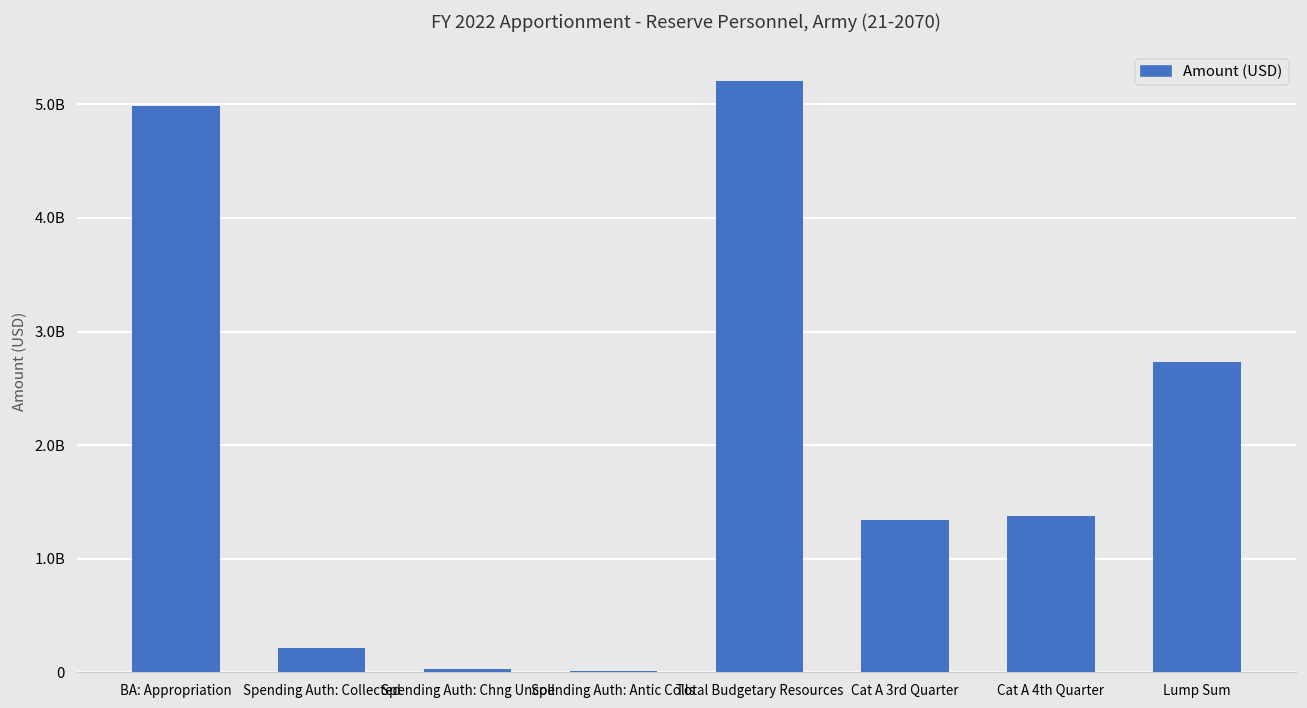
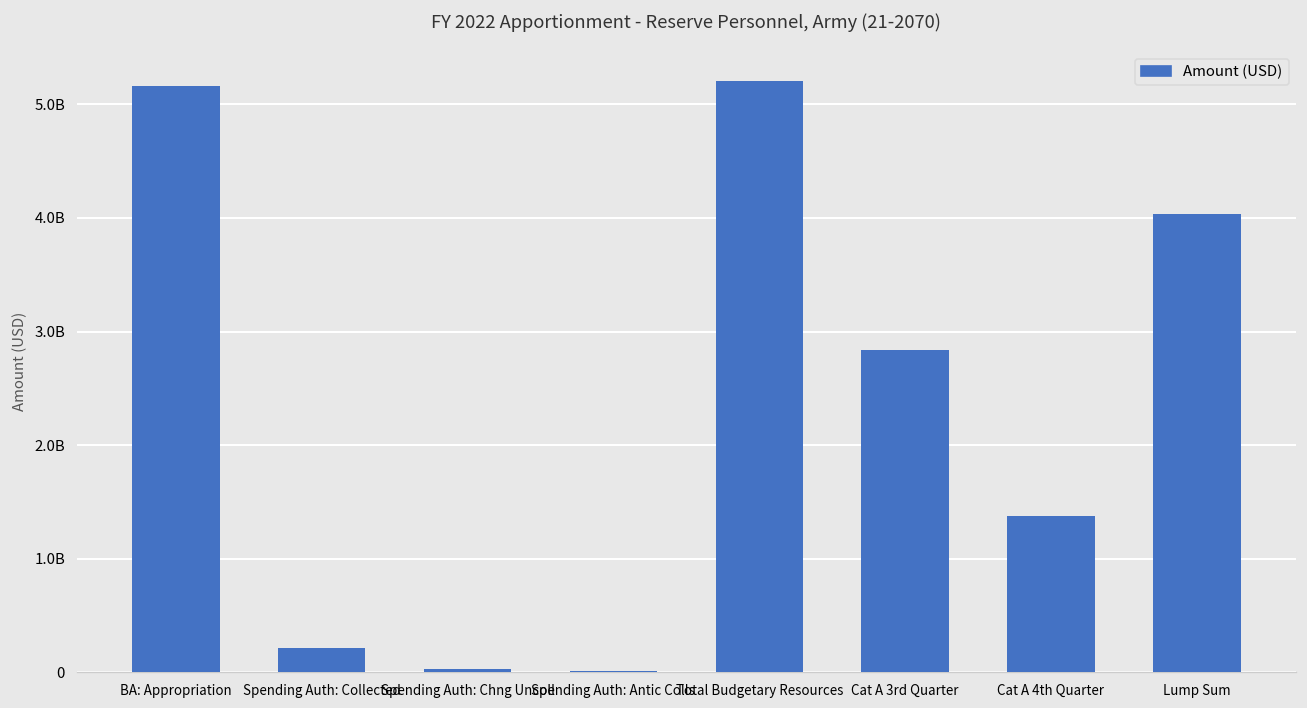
  {
-   "BA: Appropriation": 5000000000,
+   "BA: Appropriation": 5200000000,
    "Spending Auth: Collected": 200000000,
    "Spending Auth: Chng Uncoll": 0,
    "Total Budgetary Resources": 5200000000,
-   "Cat A 3rd Quarter": 1300000000,
+   "Cat A 3rd Quarter": 2800000000,
    "Cat A 4th Quarter": 1400000000,
-   "Lump Sum": 2700000000
+   "Lump Sum": 4000000000
  }
